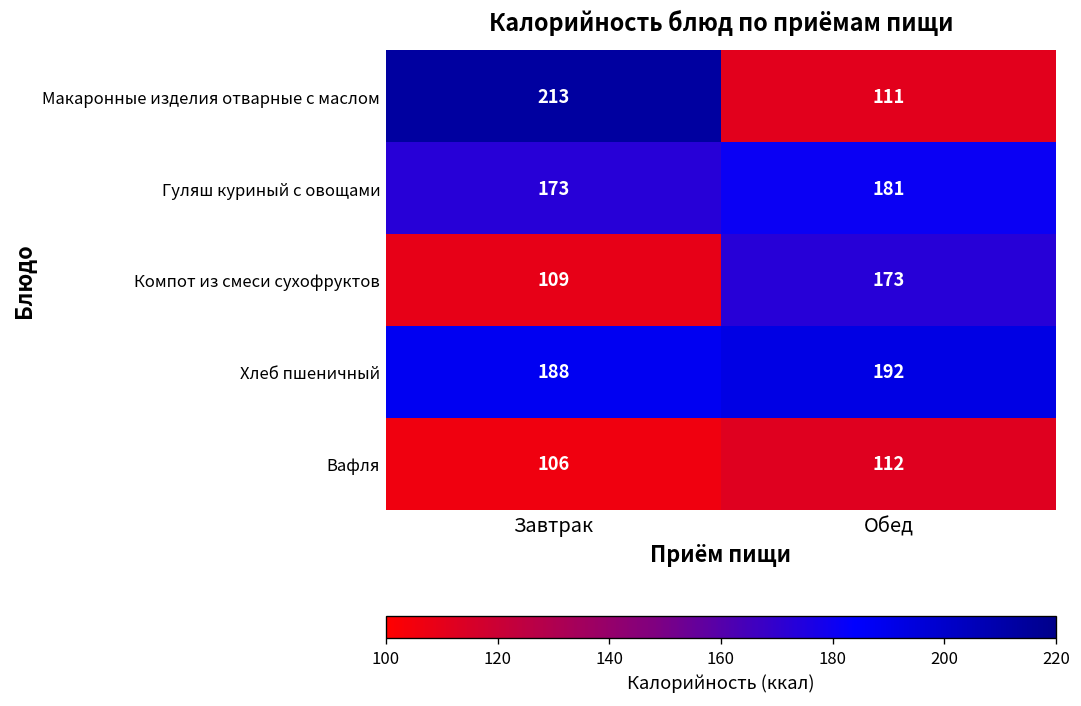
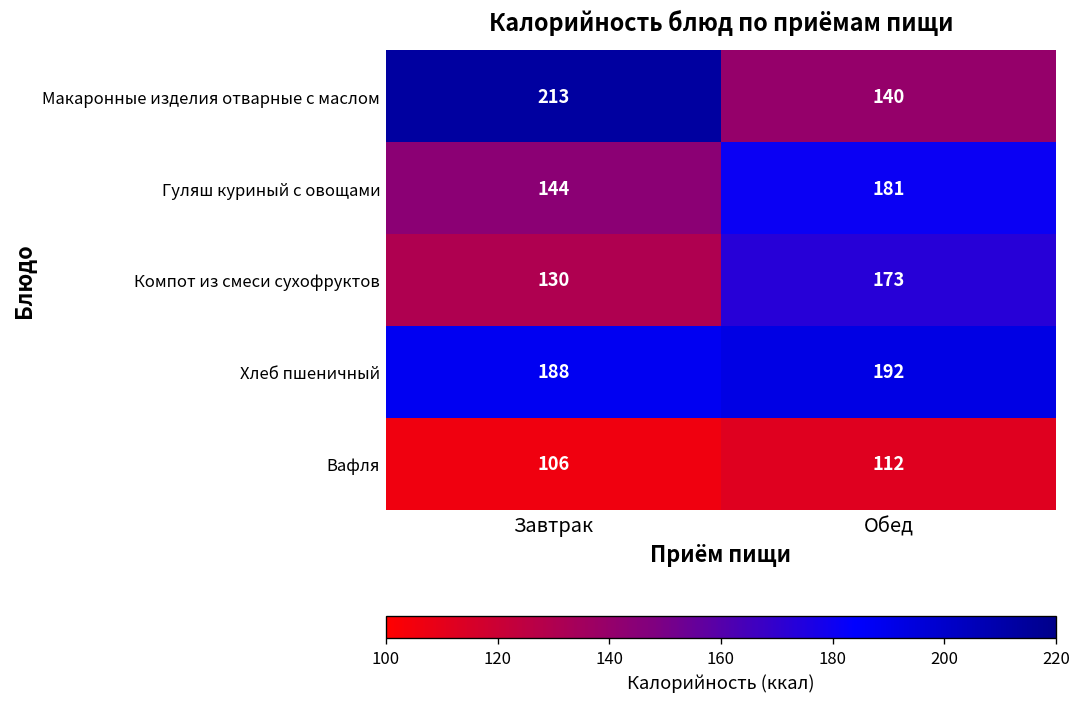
  {
    "Макаронные изделия отварные с маслом": {
      "Завтрак": 213,
-     "Обед": 111
+     "Обед": 140
    },
    "Гуляш куриный с овощами": {
-     "Завтрак": 173,
+     "Завтрак": 144,
      "Обед": 181
    },
    "Компот из смеси сухофруктов": {
-     "Завтрак": 109,
+     "Завтрак": 130,
      "Обед": 173
    },
    "Хлеб пшеничный": {
      "Завтрак": 188,
      "Обед": 192
    },
    "Вафля": {
      "Завтрак": 106,
      "Обед": 112
    }
  }
